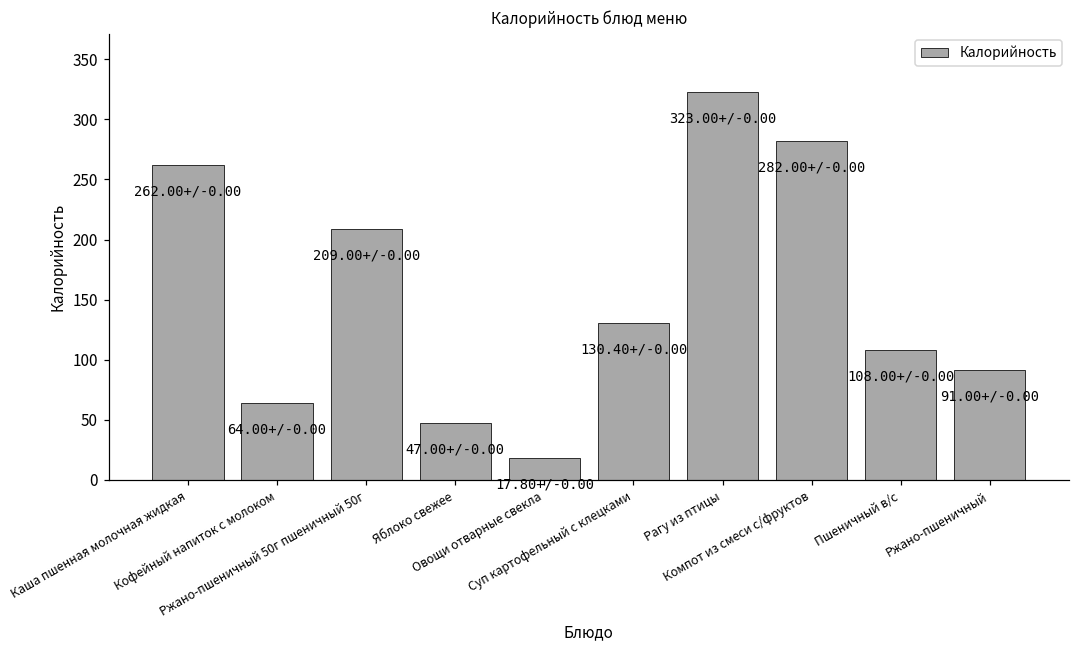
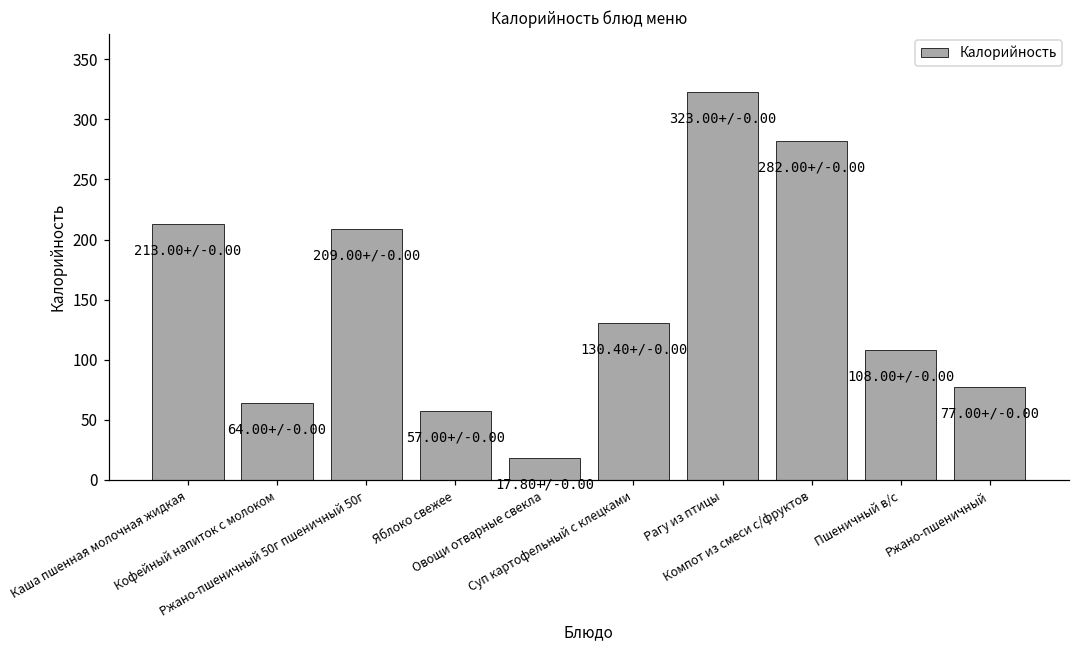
  {
-   "Каша пшенная молочная жидкая": "262.00+/",
+   "Каша пшенная молочная жидкая": "213.00+/",
    "Кофейный напиток с молоком": "64.00+/",
    "Ржано-пшеничный 50г пшеничный 50г": "209.00+/",
-   "Яблоко свежее": "47.00+/",
+   "Яблоко свежее": "57.00+/",
    "Овощи отварные свекла": "17.80+/",
    "Суп картофельный с клецками": "130.40+/",
    "Рагу из птицы": "323.00+/",
    "Компот из смеси с/фруктов": "282.00+/",
    "Пшеничный в/с": "108.00+/",
-   "Ржано-пшеничный": "91.00+/"
+   "Ржано-пшеничный": "77.00+/"
  }
